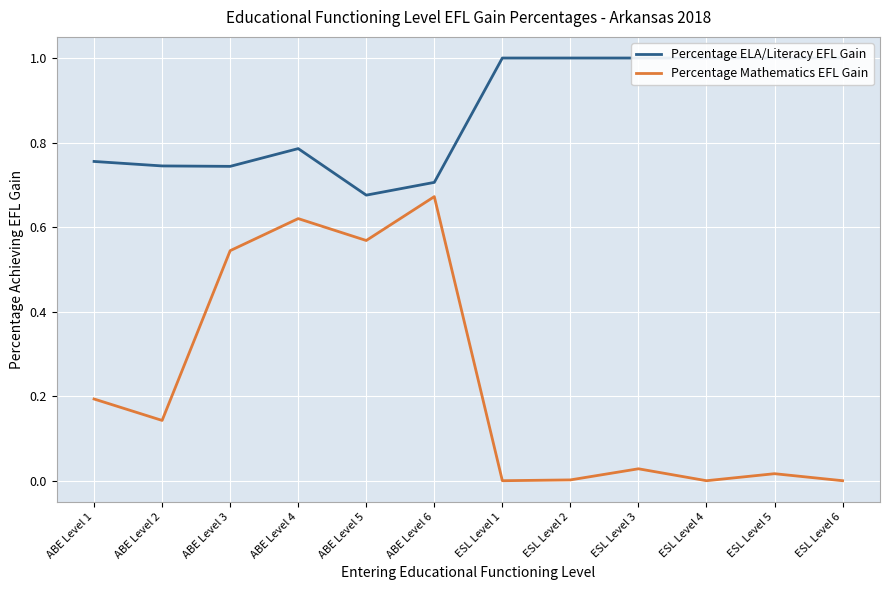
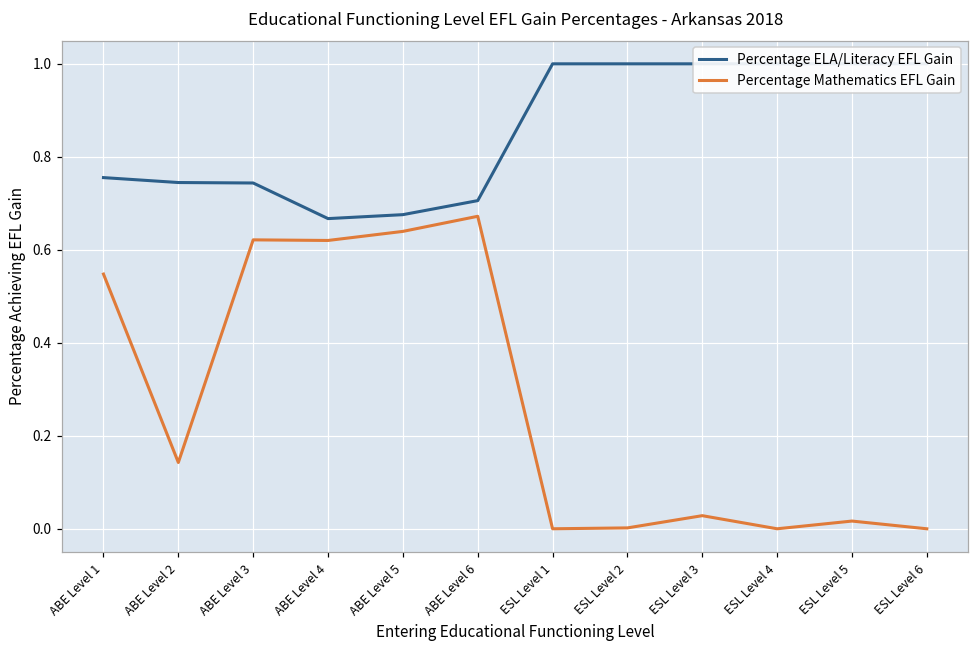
  {
    "Percentage ELA/Literacy EFL Gain": {
      "ABE Level 1": 0.76,
      "ABE Level 2": 0.74,
      "ABE Level 3": 0.74,
-     "ABE Level 4": 0.79,
+     "ABE Level 4": 0.67,
      "ABE Level 5": 0.68,
      "ABE Level 6": 0.71,
      "ESL Level 1": 1.00,
      "ESL Level 2": 1.00
    },
    "Percentage Mathematics EFL Gain": {
-     "ABE Level 1": 0.19,
+     "ABE Level 1": 0.55,
      "ABE Level 2": 0.14,
-     "ABE Level 3": 0.54,
+     "ABE Level 3": 0.62,
      "ABE Level 4": 0.62,
-     "ABE Level 5": 0.57,
+     "ABE Level 5": 0.64,
      "ABE Level 6": 0.67,
      "ESL Level 1": 0.00,
      "ESL Level 2": 0.00,
      "ESL Level 3": 0.03,
      "ESL Level 4": 0.00,
      "ESL Level 5": 0.02,
      "ESL Level 6": 0.00
    }
  }
